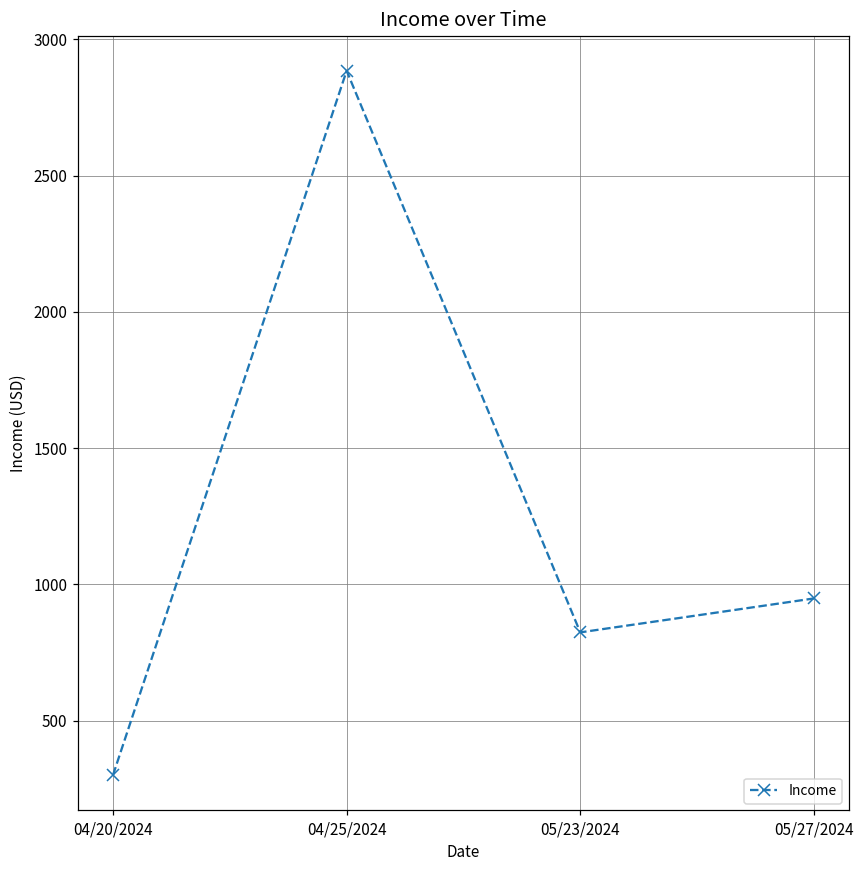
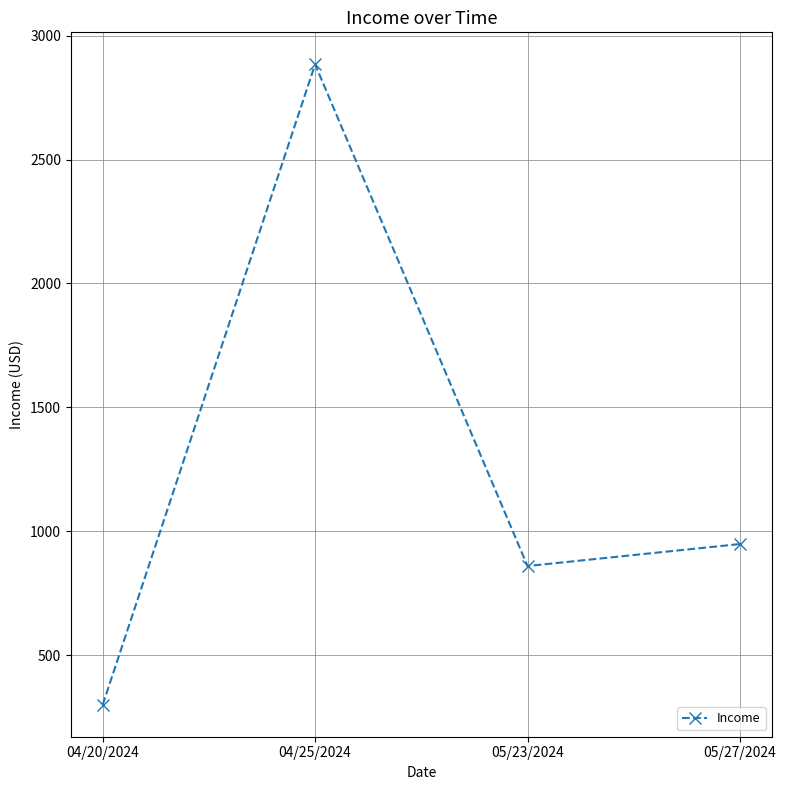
  {
    "04/20/2024": 300,
    "04/25/2024": 2880,
-   "05/23/2024": 820,
+   "05/23/2024": 860,
    "05/27/2024": 950
  }
